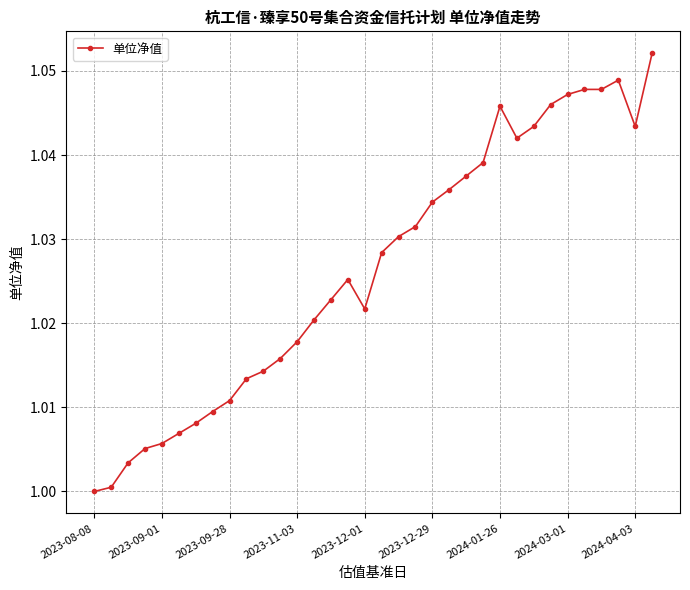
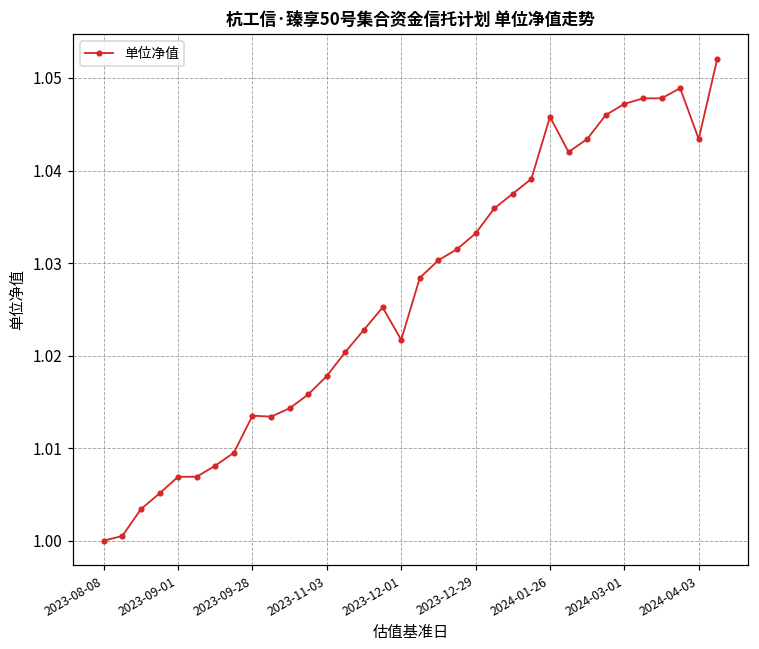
  {
    "2023-08-08": 1.000,
-   "2023-09-01": 1.006,
-   "2023-09-28": 1.011,
+   "2023-09-01": 1.007,
+   "2023-09-28": 1.014,
    "2023-11-03": 1.018,
    "2023-12-01": 1.022,
-   "2023-12-29": 1.034,
+   "2023-12-29": 1.033,
    "2024-01-26": 1.046,
    "2024-03-01": 1.047,
    "2024-04-03": 1.043
  }
